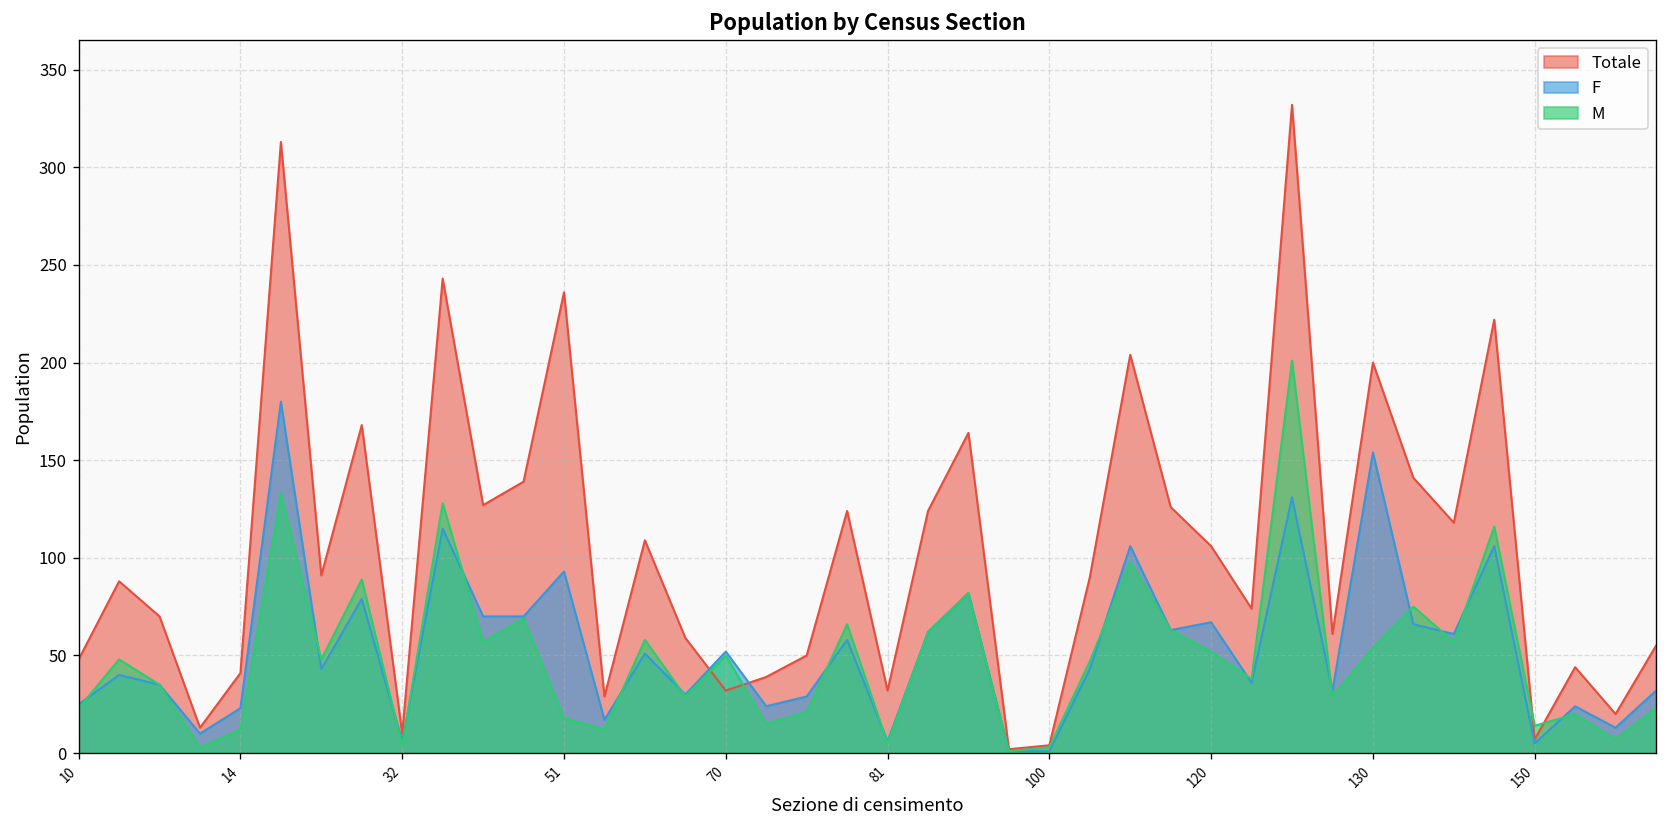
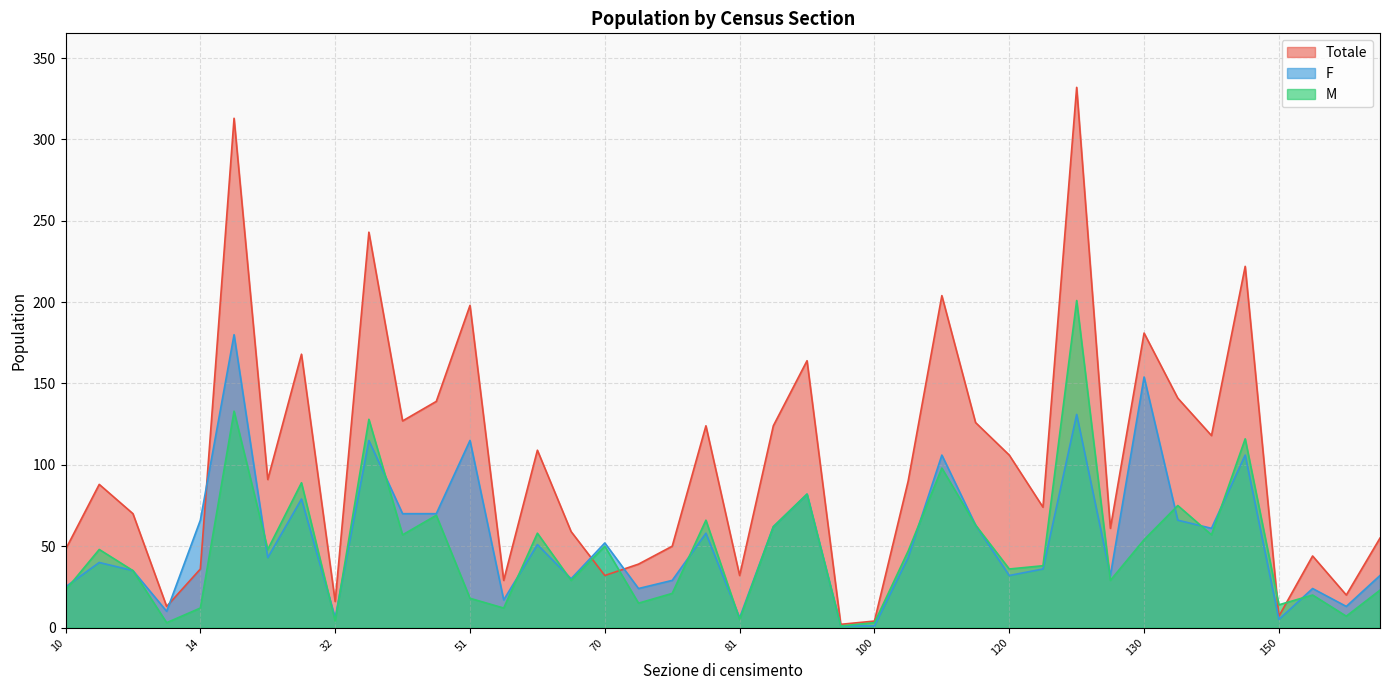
  {
    "Totale": {
      "10": 48,
-     "14": 41,
-     "32": 10,
-     "51": 236,
+     "14": 36,
+     "32": 16,
+     "51": 198,
      "70": 32,
      "81": 32,
      "120": 106,
-     "130": 200,
+     "130": 181,
      "150": 7
    },
    "F": {
      "10": 25,
-     "14": 23,
+     "14": 66,
      "32": 6,
-     "51": 93,
+     "51": 115,
      "70": 52,
      "100": 1,
-     "120": 67,
+     "120": 32,
      "130": 154,
      "150": 5
    },
    "M": {
      "10": 23,
      "14": 12,
      "32": 4,
      "51": 18,
      "70": 50,
-     "120": 52,
+     "120": 36,
      "130": 54,
      "150": 14
    }
  }
